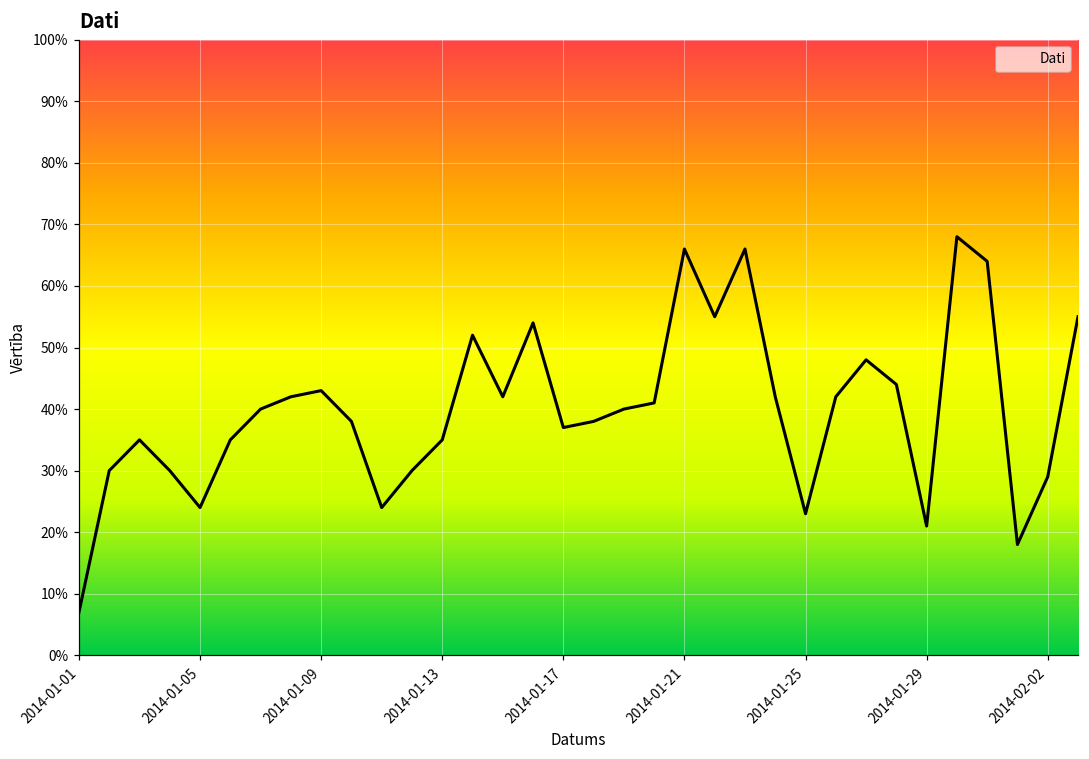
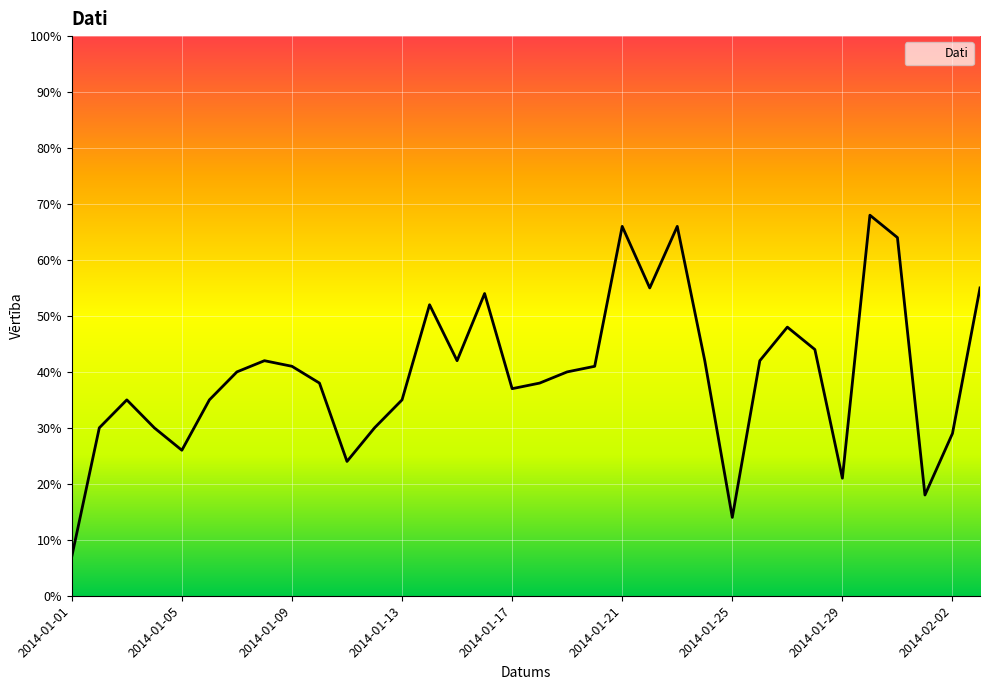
  {
    "2014-01-01": "7%",
-   "2014-01-05": "24%",
-   "2014-01-09": "43%",
+   "2014-01-05": "26%",
+   "2014-01-09": "41%",
    "2014-01-13": "35%",
    "2014-01-17": "37%",
    "2014-01-21": "66%",
-   "2014-01-25": "23%",
+   "2014-01-25": "14%",
    "2014-01-29": "21%",
    "2014-02-02": "29%"
  }
